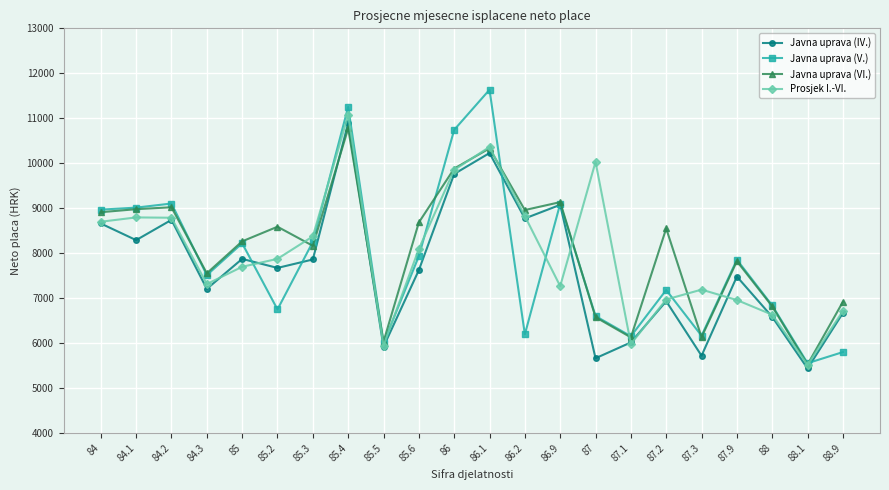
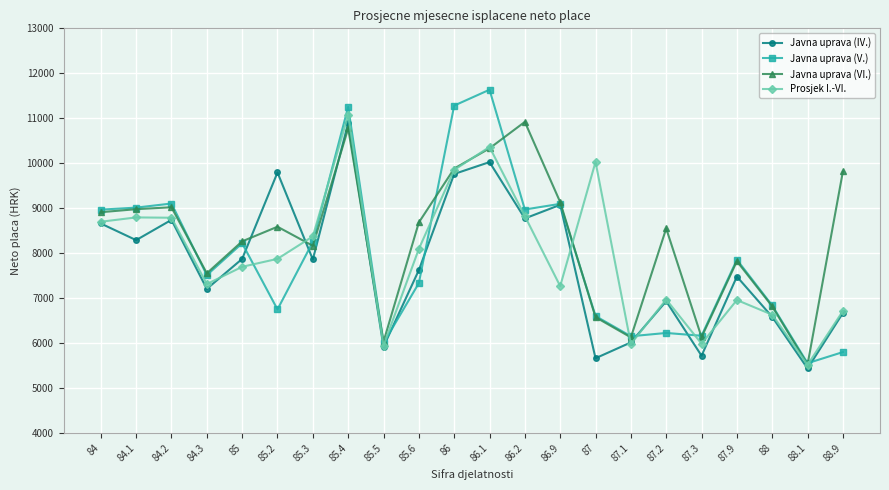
  {
    "Javna uprava (IV.)": {
      "84.1": 8300,
      "84.3": 7200,
      "85": 7900,
-     "85.2": 7700,
+     "85.2": 9800,
      "85.3": 7900,
      "85.4": 10900,
      "85.6": 7600,
      "86": 9800,
-     "86.1": 10200,
+     "86.1": 10000,
      "87": 5700,
      "87.3": 5700,
      "87.9": 7500,
      "88.1": 5400
    },
    "Javna uprava (V.)": {
      "84": 9000,
      "84.2": 9100,
      "85.2": 6800,
      "85.3": 8300,
      "85.4": 11300,
-     "85.6": 7900,
-     "86": 10700,
+     "85.6": 7300,
+     "86": 11300,
      "86.1": 11600,
-     "86.2": 6200,
-     "87.2": 7200,
+     "86.2": 9000,
+     "87.2": 6200,
      "88.9": 5800
    },
    "Javna uprava (VI.)": {
      "84": 8900,
      "84.2": 9000,
      "85.2": 8600,
      "85.3": 8200,
      "85.4": 10800,
      "85.6": 8700,
-     "86.2": 9000,
+     "86.2": 10900,
      "87.2": 8600,
-     "88.9": 6900
+     "88.9": 9800
    },
    "Prosjek I.-VI.": {
      "84.1": 8800,
      "84.3": 7300,
      "85": 7700,
      "85.2": 7900,
      "85.3": 8400,
      "85.4": 11100,
      "85.6": 8100,
      "86.9": 7300,
      "87": 10000,
-     "87.3": 7200,
+     "87.3": 6000,
      "87.9": 7000
    }
  }
